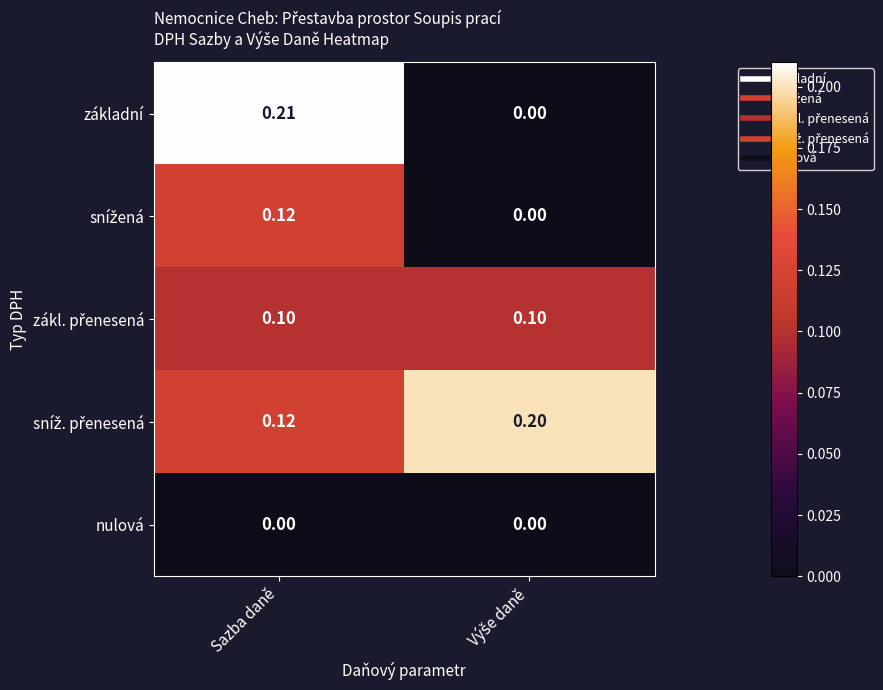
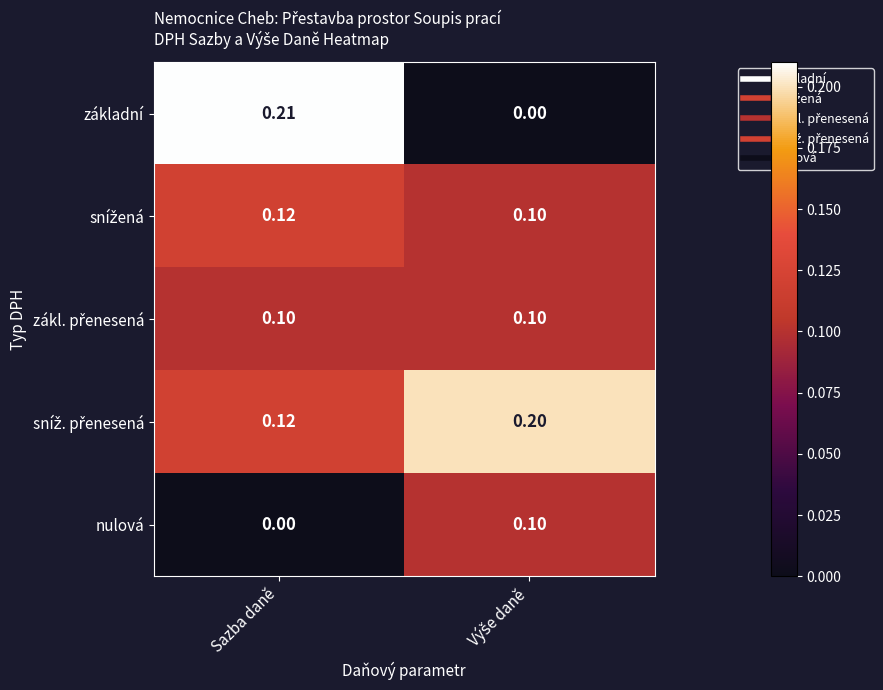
  {
    "základní": {
      "Sazba daně": 0.21,
      "Výše daně": 0.00
    },
    "snížená": {
      "Sazba daně": 0.12,
-     "Výše daně": 0.00
+     "Výše daně": 0.10
    },
    "zákl. přenesená": {
      "Sazba daně": 0.10,
      "Výše daně": 0.10
    },
    "sníž. přenesená": {
      "Sazba daně": 0.12,
      "Výše daně": 0.20
    },
    "nulová": {
      "Sazba daně": 0.00,
-     "Výše daně": 0.00
+     "Výše daně": 0.10
    }
  }
